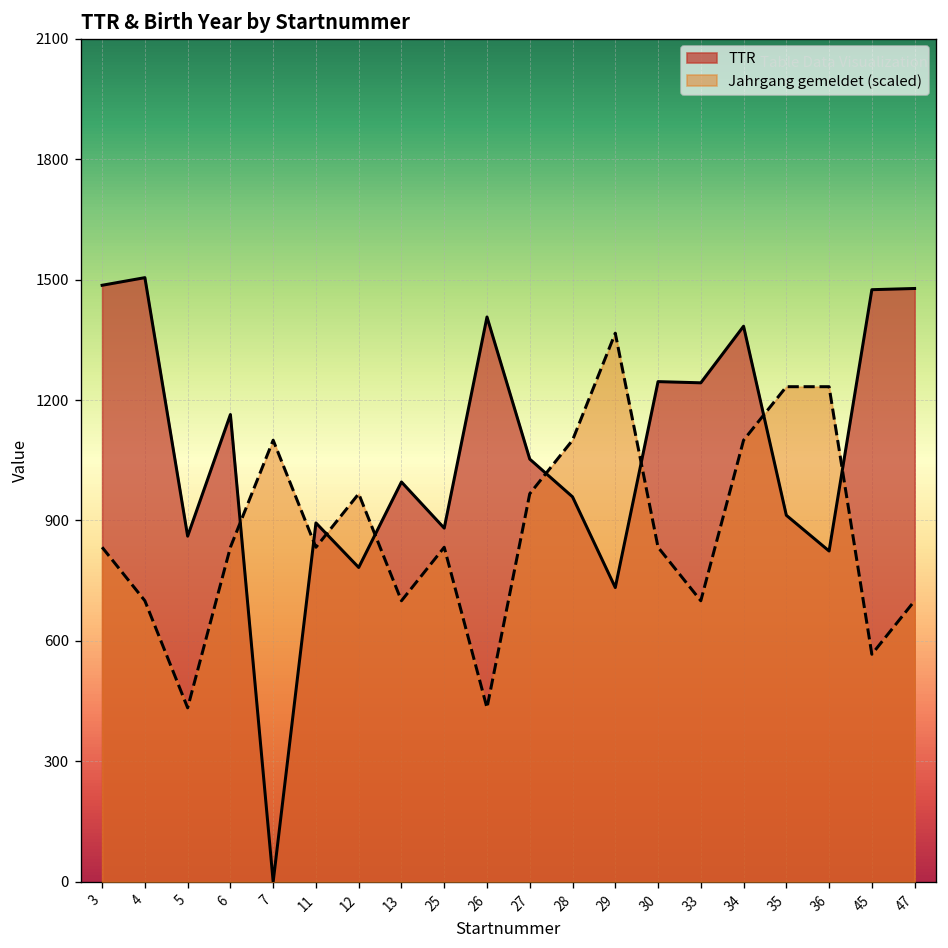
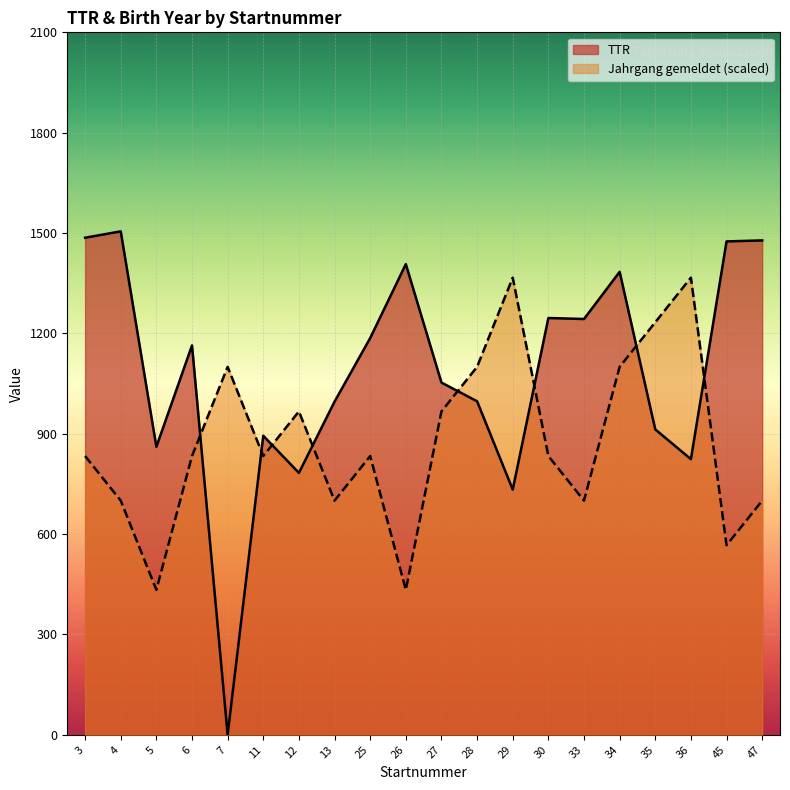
  {
    "TTR": {
      "3": 1490,
      "4": 1510,
      "5": 860,
      "6": 1160,
      "7": 0,
      "11": 890,
      "12": 780,
      "13": 1000,
-     "25": 880,
+     "25": 1190,
      "26": 1410,
      "27": 1050,
-     "28": 960,
+     "28": 1000,
      "29": 730,
      "30": 1250,
      "33": 1240,
      "34": 1380,
      "35": 910,
      "36": 820,
      "45": 1480,
      "47": 1480
    },
    "Jahrgang gemeldet (scaled)": {
      "3": 830,
      "4": 700,
      "5": 430,
      "6": 830,
      "7": 1100,
      "11": 830,
      "12": 970,
      "13": 700,
      "25": 830,
      "26": 430,
      "27": 970,
      "28": 1100,
      "29": 1370,
      "30": 830,
      "33": 700,
      "34": 1100,
      "35": 1230,
-     "36": 1230,
+     "36": 1370,
      "45": 570,
      "47": 700
    }
  }
